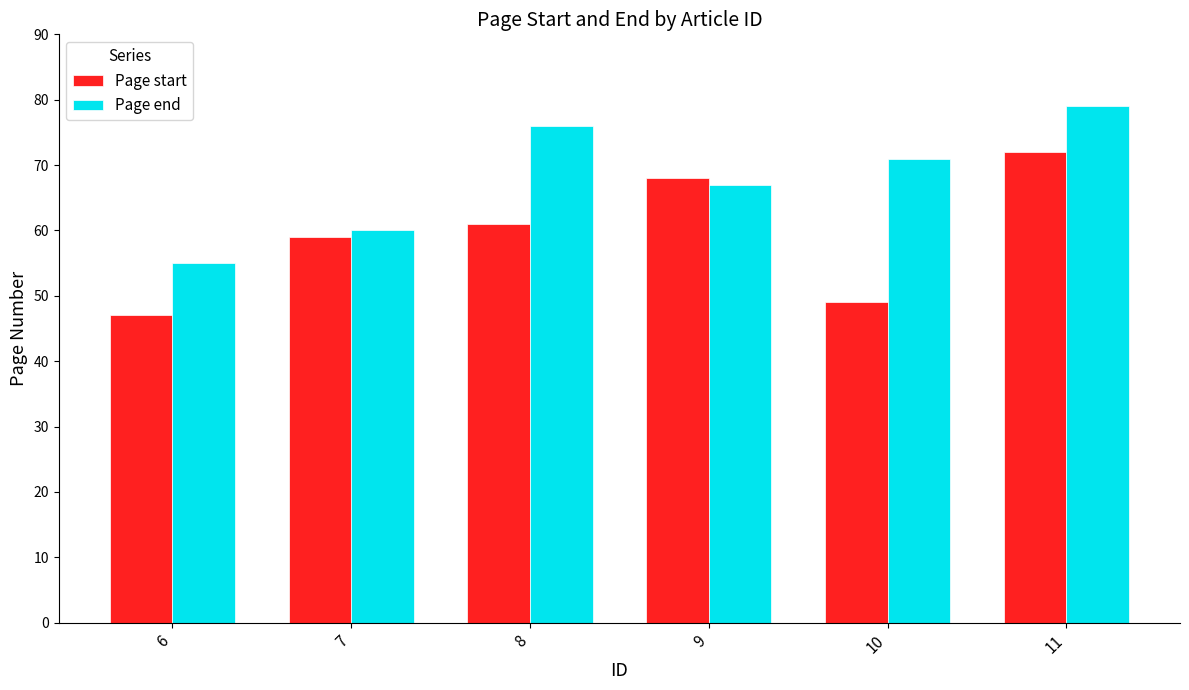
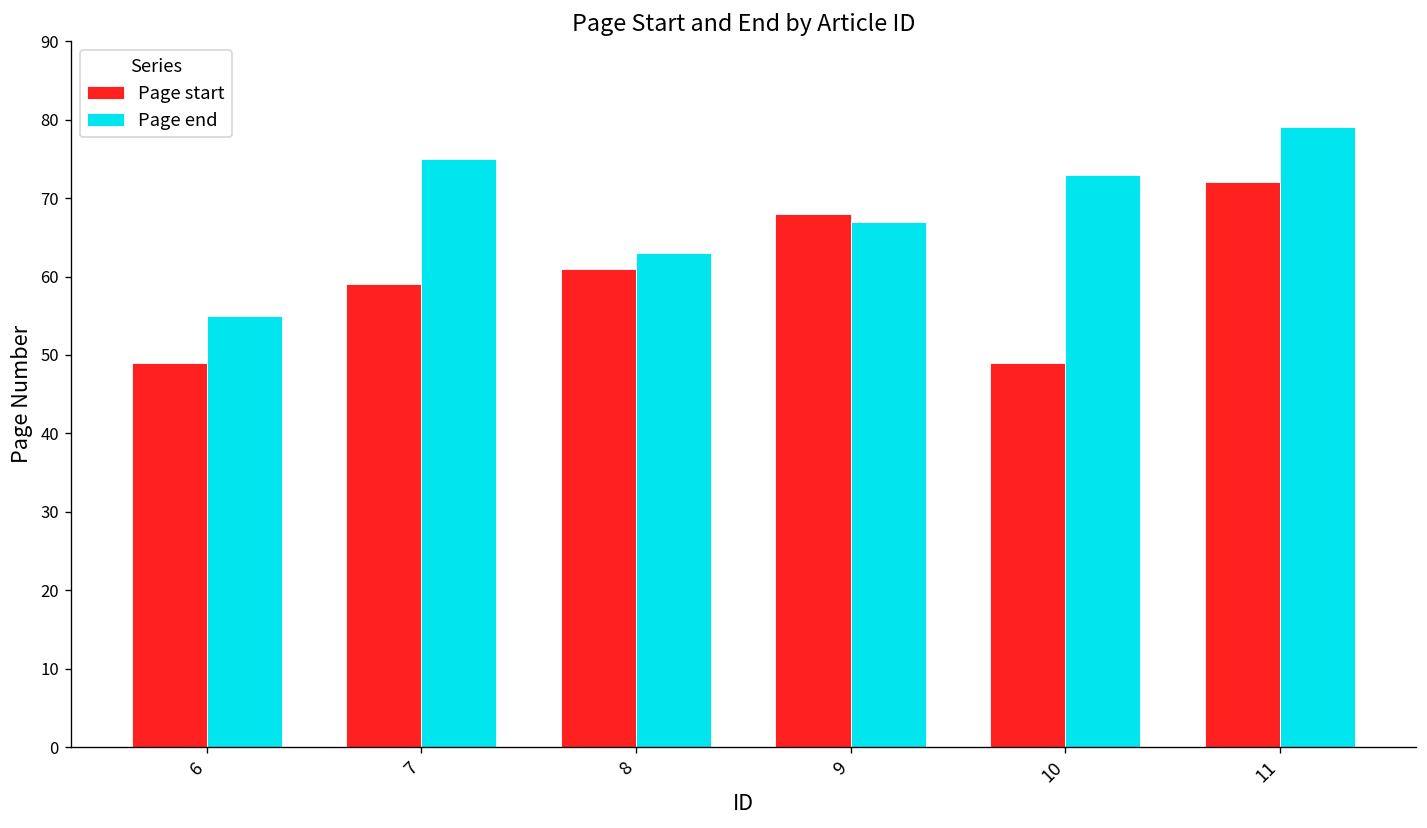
  {
    "Page start": {
-     "6": 47,
+     "6": 49,
      "7": 59,
      "8": 61,
      "9": 68,
      "10": 49,
      "11": 72
    },
    "Page end": {
      "6": 55,
-     "7": 60,
-     "8": 76,
+     "7": 75,
+     "8": 63,
      "9": 67,
-     "10": 71,
+     "10": 73,
      "11": 79
    }
  }
